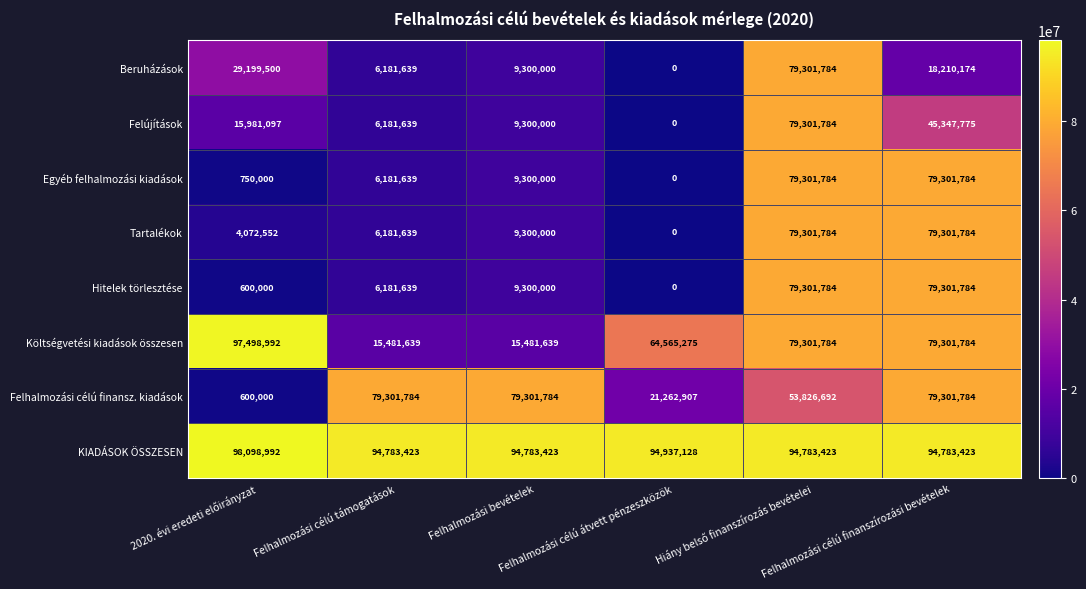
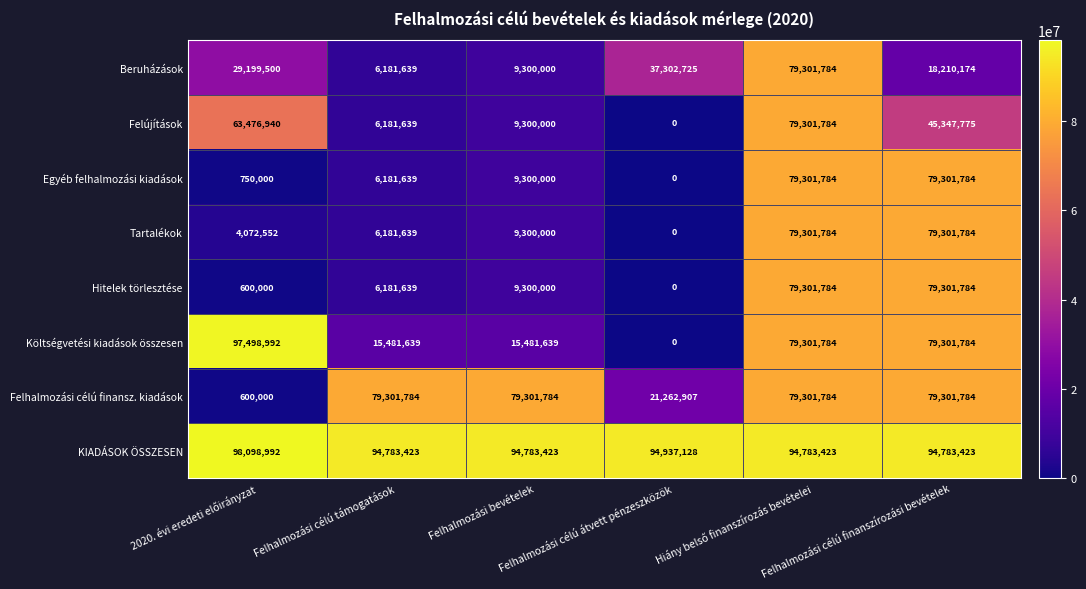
  {
    "Beruházások": {
      "2020. évi eredeti előirányzat": "29,199,500",
      "Felhalmozási célú támogatások": "6,181,639",
      "Felhalmozási bevételek": "9,300,000",
-     "Felhalmozási célú átvett pénzeszközök": "0",
+     "Felhalmozási célú átvett pénzeszközök": "37,302,725",
      "Hiány belső finanszírozás bevételei": "79,301,784",
      "Felhalmozási célú finanszírozási bevételek": "18,210,174"
    },
    "Felújítások": {
-     "2020. évi eredeti előirányzat": "15,981,097",
+     "2020. évi eredeti előirányzat": "63,476,940",
      "Felhalmozási célú támogatások": "6,181,639",
      "Felhalmozási bevételek": "9,300,000",
      "Felhalmozási célú átvett pénzeszközök": "0",
      "Hiány belső finanszírozás bevételei": "79,301,784",
      "Felhalmozási célú finanszírozási bevételek": "45,347,775"
    },
    "Egyéb felhalmozási kiadások": {
      "2020. évi eredeti előirányzat": "750,000",
      "Felhalmozási célú támogatások": "6,181,639",
      "Felhalmozási bevételek": "9,300,000",
      "Felhalmozási célú átvett pénzeszközök": "0",
      "Hiány belső finanszírozás bevételei": "79,301,784",
      "Felhalmozási célú finanszírozási bevételek": "79,301,784"
    },
    "Tartalékok": {
      "2020. évi eredeti előirányzat": "4,072,552",
      "Felhalmozási célú támogatások": "6,181,639",
      "Felhalmozási bevételek": "9,300,000",
      "Felhalmozási célú átvett pénzeszközök": "0",
      "Hiány belső finanszírozás bevételei": "79,301,784",
      "Felhalmozási célú finanszírozási bevételek": "79,301,784"
    },
    "Hitelek törlesztése": {
      "2020. évi eredeti előirányzat": "600,000",
      "Felhalmozási célú támogatások": "6,181,639",
      "Felhalmozási bevételek": "9,300,000",
      "Felhalmozási célú átvett pénzeszközök": "0",
      "Hiány belső finanszírozás bevételei": "79,301,784",
      "Felhalmozási célú finanszírozási bevételek": "79,301,784"
    },
    "Költségvetési kiadások összesen": {
      "2020. évi eredeti előirányzat": "97,498,992",
      "Felhalmozási célú támogatások": "15,481,639",
      "Felhalmozási bevételek": "15,481,639",
-     "Felhalmozási célú átvett pénzeszközök": "64,565,275",
+     "Felhalmozási célú átvett pénzeszközök": "0",
      "Hiány belső finanszírozás bevételei": "79,301,784",
      "Felhalmozási célú finanszírozási bevételek": "79,301,784"
    },
    "Felhalmozási célú finansz. kiadások": {
      "2020. évi eredeti előirányzat": "600,000",
      "Felhalmozási célú támogatások": "79,301,784",
      "Felhalmozási bevételek": "79,301,784",
      "Felhalmozási célú átvett pénzeszközök": "21,262,907",
-     "Hiány belső finanszírozás bevételei": "53,826,692",
+     "Hiány belső finanszírozás bevételei": "79,301,784",
      "Felhalmozási célú finanszírozási bevételek": "79,301,784"
    },
    "KIADÁSOK ÖSSZESEN": {
      "2020. évi eredeti előirányzat": "98,098,992",
      "Felhalmozási célú támogatások": "94,783,423",
      "Felhalmozási bevételek": "94,783,423",
      "Felhalmozási célú átvett pénzeszközök": "94,937,128",
      "Hiány belső finanszírozás bevételei": "94,783,423",
      "Felhalmozási célú finanszírozási bevételek": "94,783,423"
    }
  }
